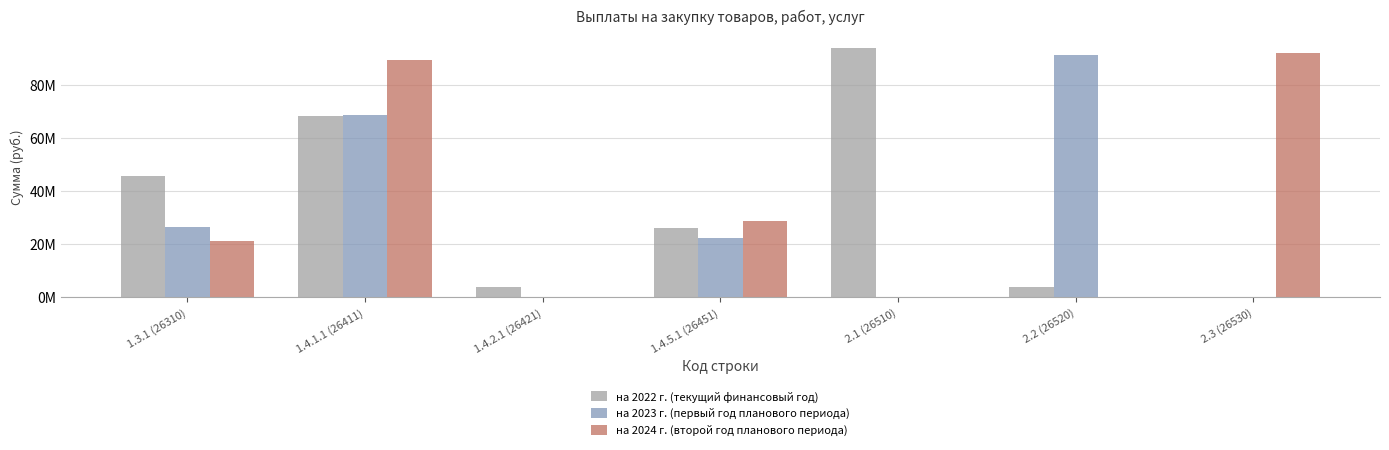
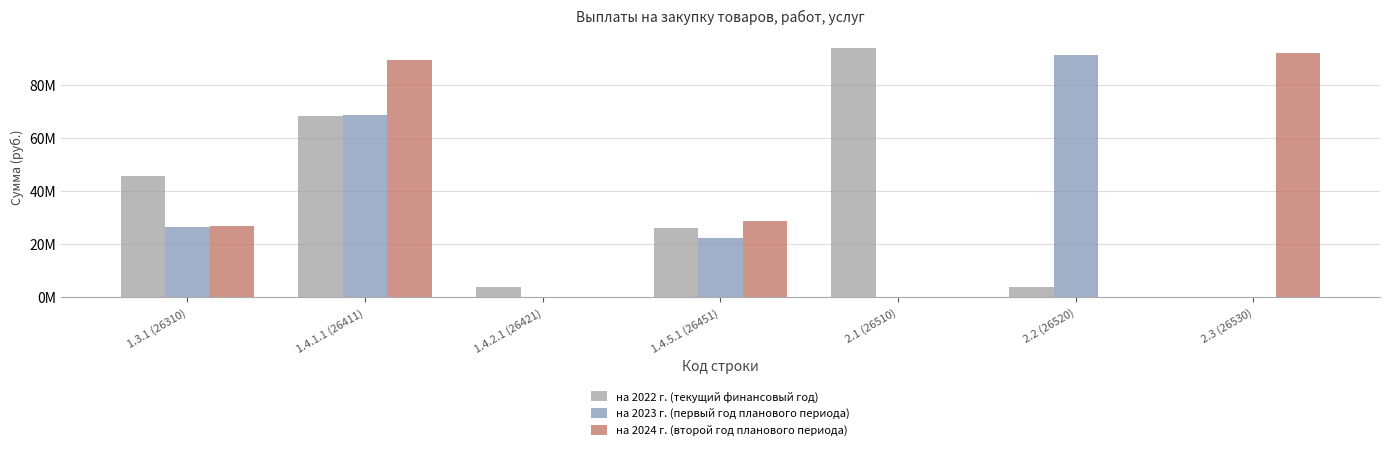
  {
    "на 2024 г. (второй год планового периода)": {
-     "1.3.1 (26310)": 21000000,
+     "1.3.1 (26310)": 27000000,
      "1.4.1.1 (26411)": 89000000,
      "1.4.2.1 (26421)": 0,
      "1.4.5.1 (26451)": 29000000,
      "2.1 (26510)": 0,
      "2.2 (26520)": 0,
      "2.3 (26530)": 92000000
    }
  }
